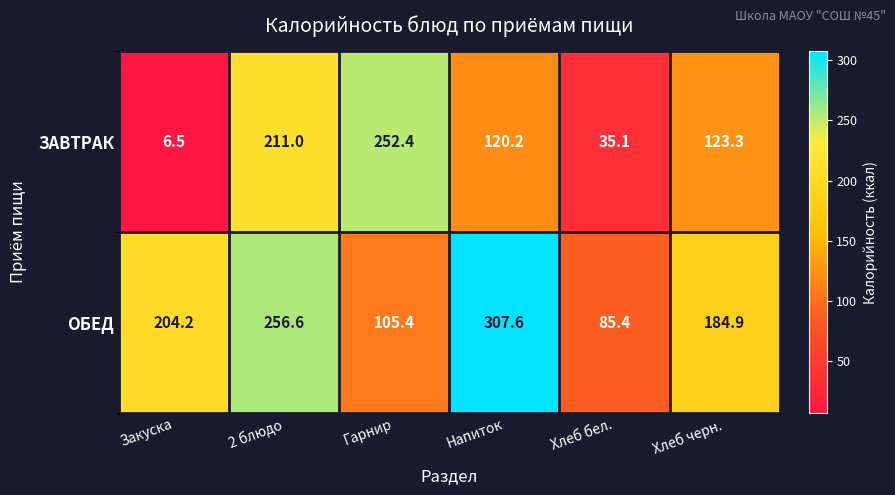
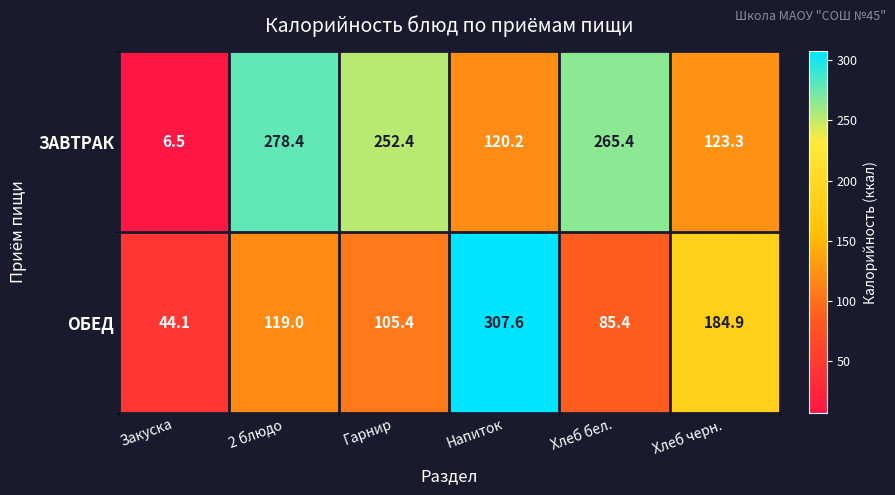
  {
    "ЗАВТРАК": {
      "Закуска": 6.5,
-     "2 блюдо": 211.0,
+     "2 блюдо": 278.4,
      "Гарнир": 252.4,
      "Напиток": 120.2,
-     "Хлеб бел.": 35.1,
+     "Хлеб бел.": 265.4,
      "Хлеб черн.": 123.3
    },
    "ОБЕД": {
-     "Закуска": 204.2,
-     "2 блюдо": 256.6,
+     "Закуска": 44.1,
+     "2 блюдо": 119.0,
      "Гарнир": 105.4,
      "Напиток": 307.6,
      "Хлеб бел.": 85.4,
      "Хлеб черн.": 184.9
    }
  }
